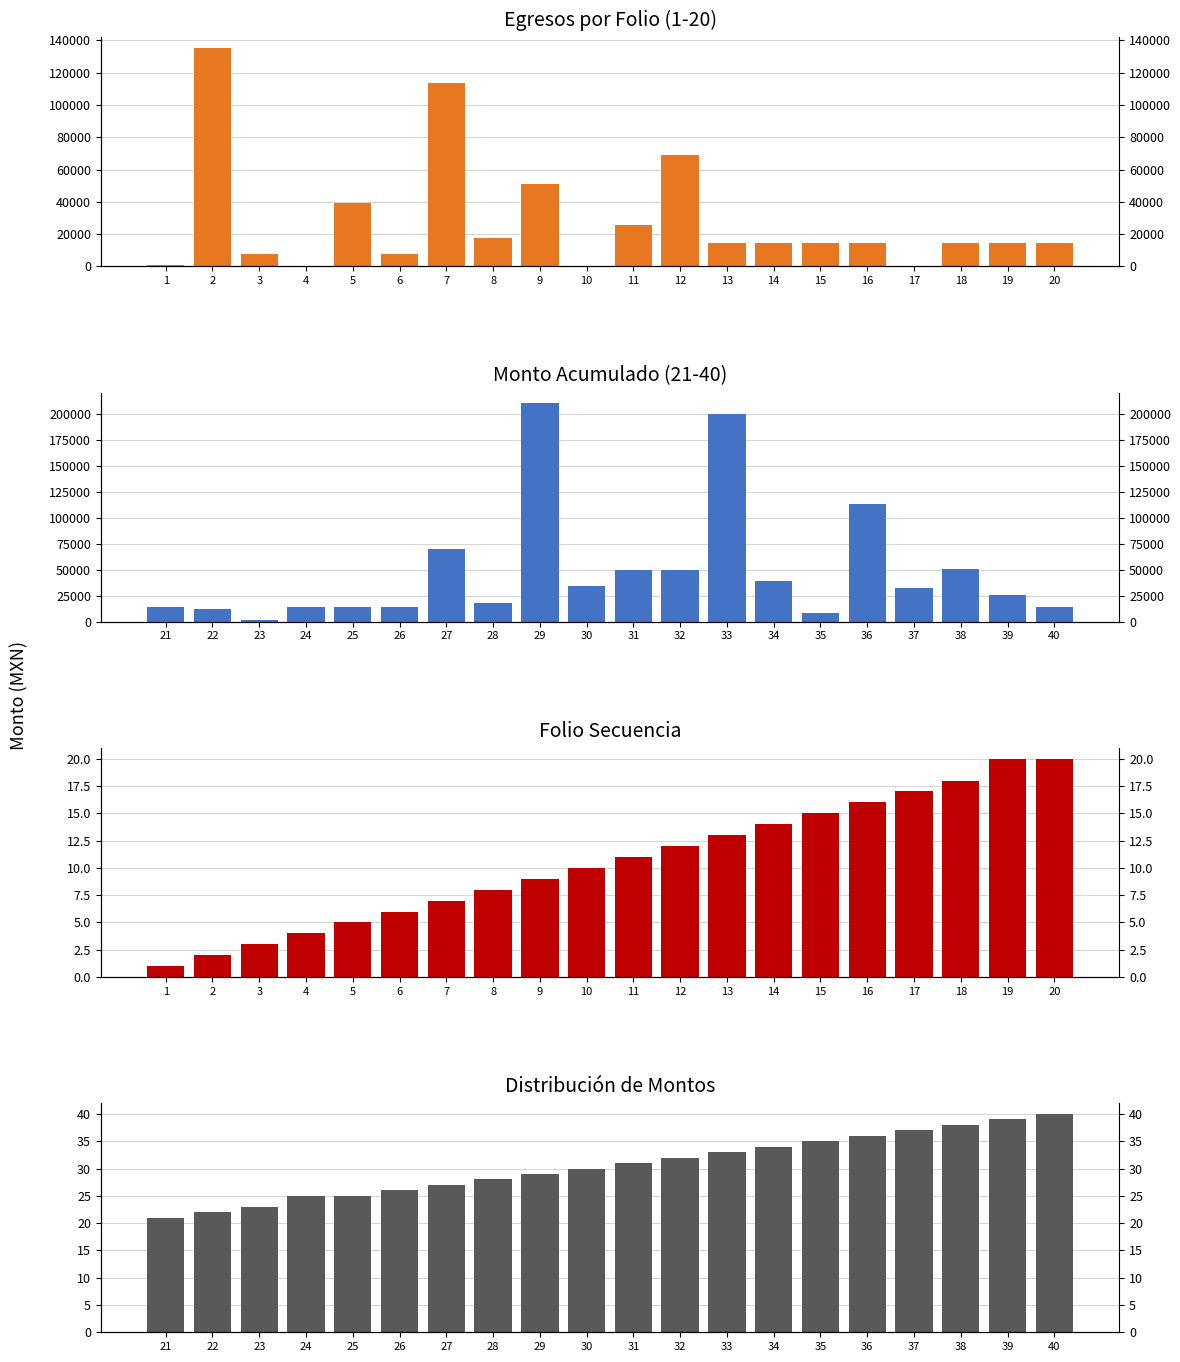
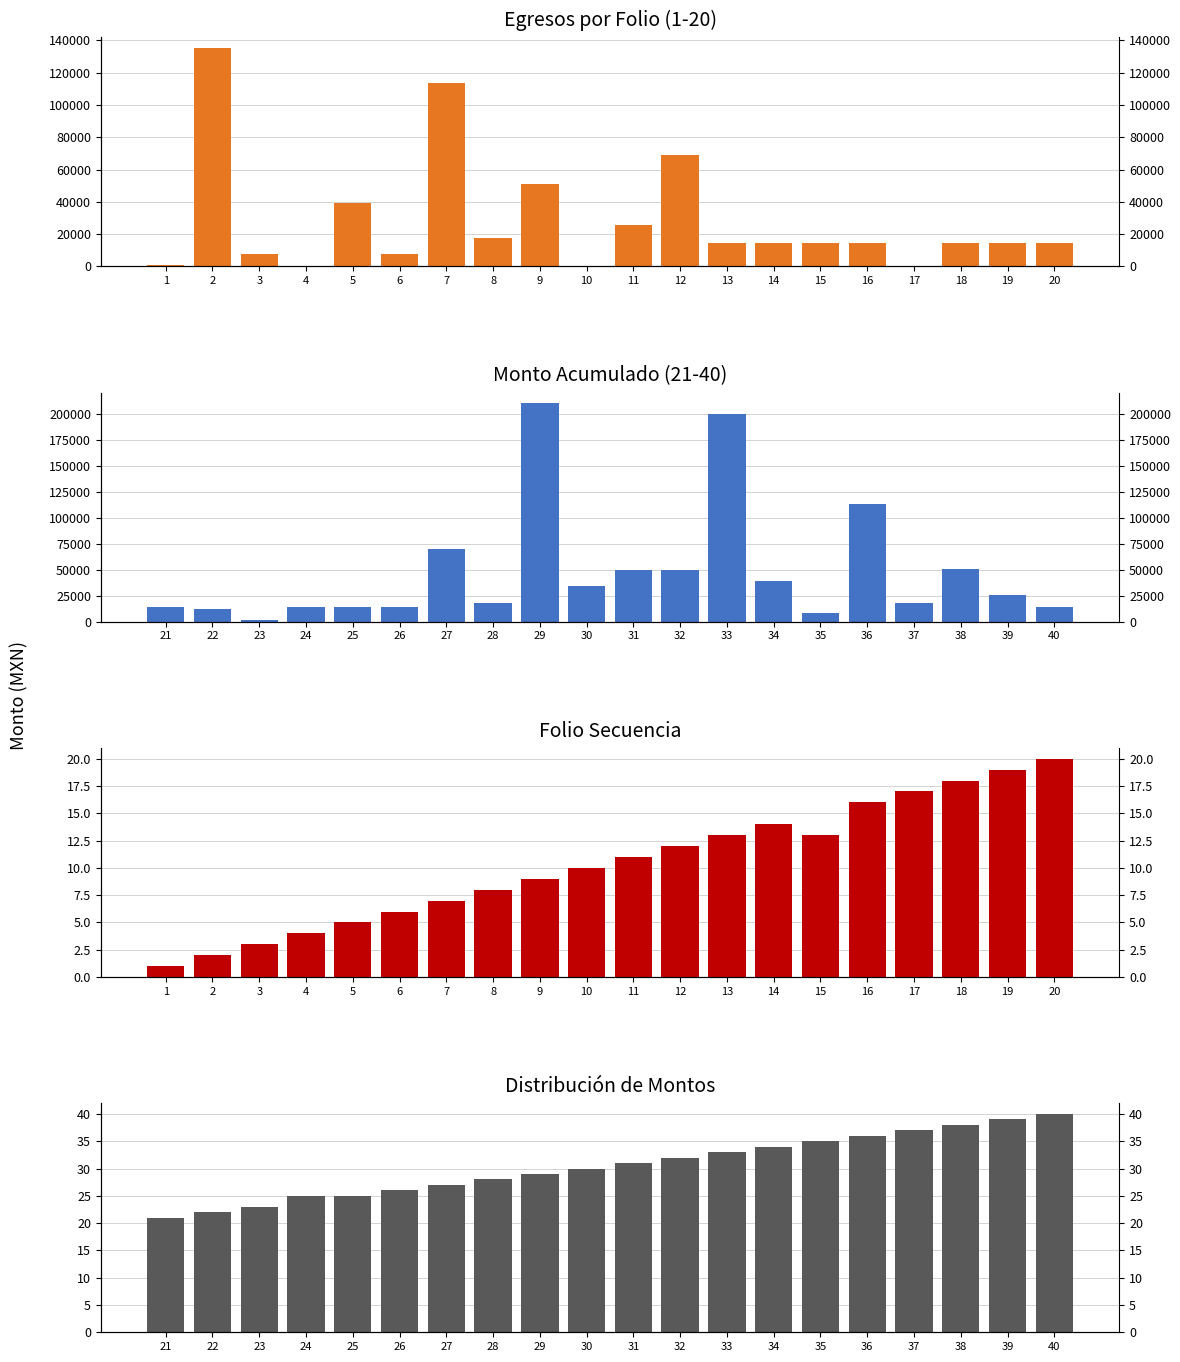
  {
    "Egresos por Folio (1-20)": {
      "2": 135000,
      "3": 8000,
      "4": 0,
      "5": 39000,
      "6": 8000,
      "7": 114000,
      "8": 18000,
      "9": 51000,
      "10": 0,
      "11": 25000,
      "12": 69000,
      "13": 14000,
      "14": 14000,
      "15": 14000,
      "16": 14000,
      "17": 0,
      "18": 14000,
      "19": 14000,
      "20": 14000
    },
    "Monto Acumulado (21-40)": {
      "21": 14000,
      "22": 12000,
      "24": 14000,
      "25": 14000,
      "26": 14000,
      "27": 70000,
      "28": 18000,
      "29": 210000,
      "30": 34000,
      "31": 50000,
      "32": 50000,
      "33": 200000,
      "34": 39000,
      "35": 8000,
      "36": 114000,
-     "37": 33000,
+     "37": 18000,
      "38": 51000,
      "39": 25000,
      "40": 14000
    },
    "Folio Secuencia": {
      "1": 1,
      "2": 2,
      "3": 3,
      "4": 4,
      "5": 5,
      "6": 6,
      "7": 7,
      "8": 8,
      "9": 9,
      "10": 10,
      "11": 11,
      "12": 12,
      "13": 13,
      "14": 14,
-     "15": 15,
+     "15": 13,
      "16": 16,
      "17": 17,
      "18": 18,
-     "19": 20,
+     "19": 19,
      "20": 20
    },
    "Distribución de Montos": {
      "21": 21,
      "22": 22,
      "23": 23,
      "24": 25,
      "25": 25,
      "26": 26,
      "27": 27,
      "28": 28,
      "29": 29,
      "30": 30,
      "31": 31,
      "32": 32,
      "33": 33,
      "34": 34,
      "35": 35,
      "36": 36,
      "37": 37,
      "38": 38,
      "39": 39,
      "40": 40
    }
  }
